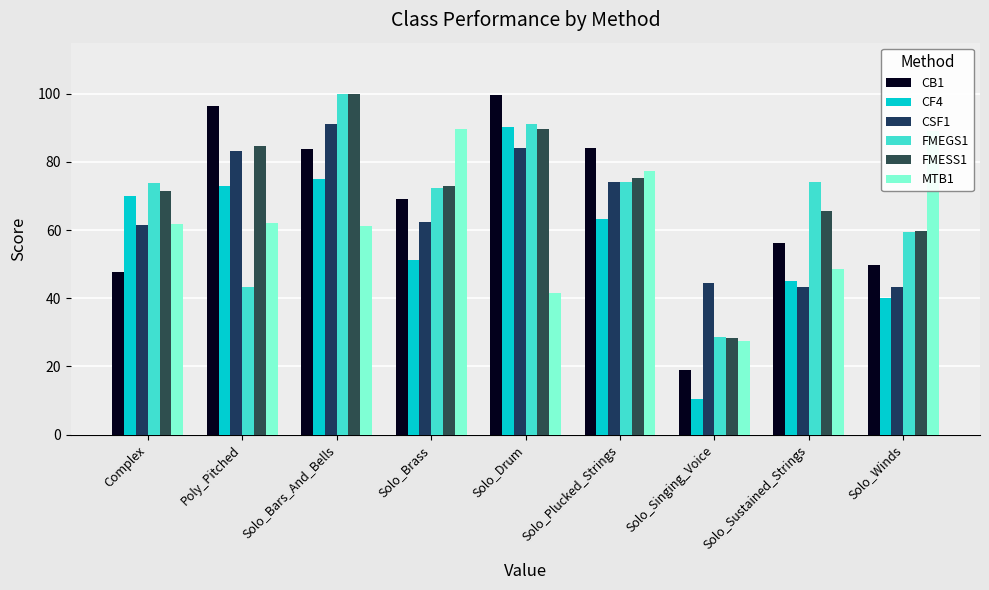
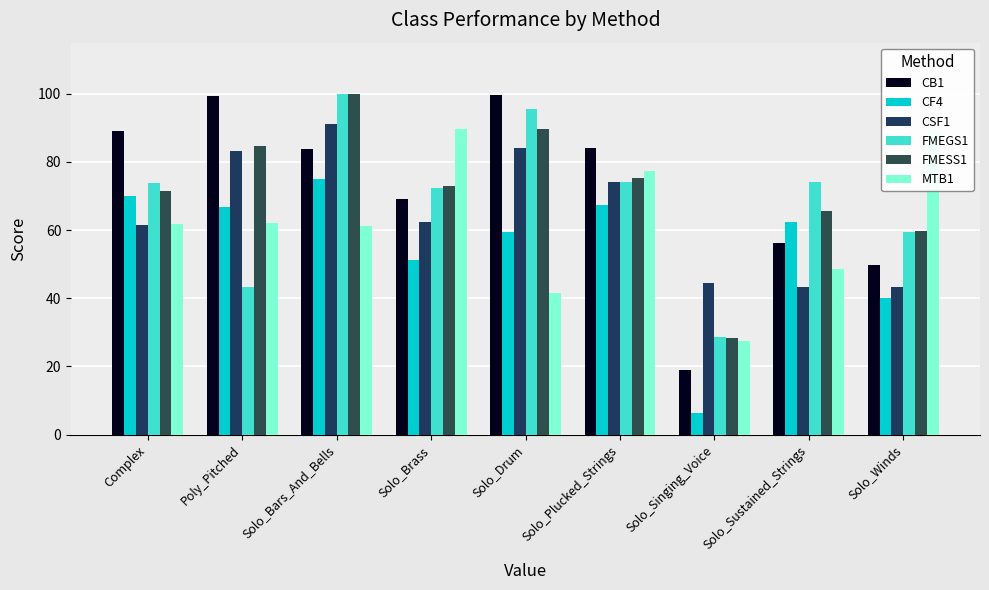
  {
    "CB1": {
-     "Complex": 48,
-     "Poly_Pitched": 96,
+     "Complex": 89,
+     "Poly_Pitched": 99,
      "Solo_Bars_And_Bells": 84,
      "Solo_Brass": 69,
      "Solo_Drum": 100,
      "Solo_Plucked_Strings": 84,
      "Solo_Singing_Voice": 19,
      "Solo_Sustained_Strings": 56,
      "Solo_Winds": 50
    },
    "CF4": {
      "Complex": 70,
-     "Poly_Pitched": 73,
+     "Poly_Pitched": 67,
      "Solo_Bars_And_Bells": 75,
      "Solo_Brass": 51,
-     "Solo_Drum": 90,
-     "Solo_Plucked_Strings": 63,
-     "Solo_Singing_Voice": 10,
-     "Solo_Sustained_Strings": 45,
+     "Solo_Drum": 59,
+     "Solo_Plucked_Strings": 67,
+     "Solo_Singing_Voice": 6,
+     "Solo_Sustained_Strings": 62,
      "Solo_Winds": 40
    },
    "FMEGS1": {
      "Complex": 74,
      "Poly_Pitched": 43,
      "Solo_Bars_And_Bells": 100,
      "Solo_Brass": 72,
-     "Solo_Drum": 91,
+     "Solo_Drum": 96,
      "Solo_Plucked_Strings": 74,
      "Solo_Singing_Voice": 29,
      "Solo_Sustained_Strings": 74,
      "Solo_Winds": 60
    },
    "MTB1": {
      "Complex": 62,
      "Poly_Pitched": 62,
      "Solo_Bars_And_Bells": 61,
      "Solo_Brass": 90,
      "Solo_Drum": 41,
      "Solo_Plucked_Strings": 77,
      "Solo_Singing_Voice": 27,
      "Solo_Sustained_Strings": 49
    }
  }
